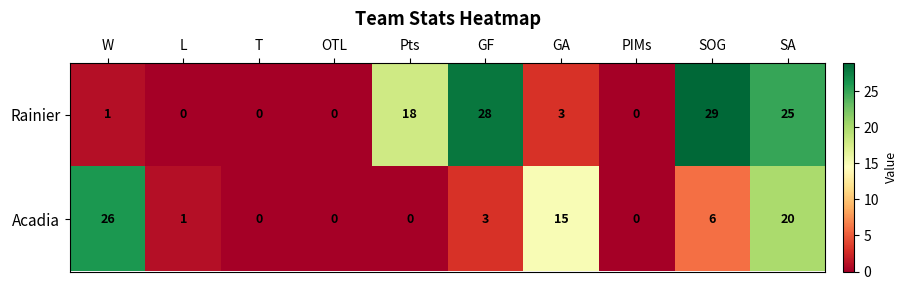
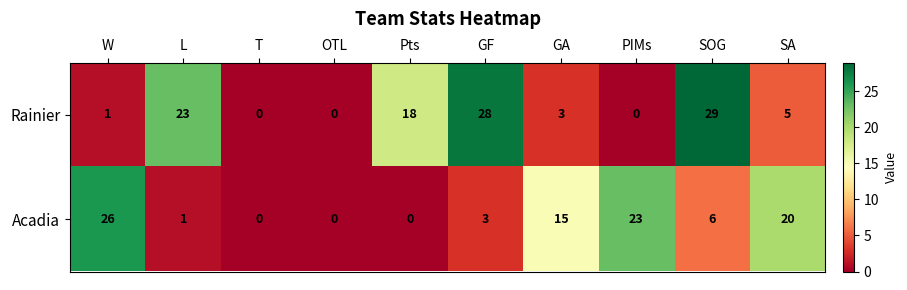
  {
    "Rainier": {
      "W": 1,
-     "L": 0,
+     "L": 23,
      "T": 0,
      "OTL": 0,
      "Pts": 18,
      "GF": 28,
      "GA": 3,
      "PIMs": 0,
      "SOG": 29,
-     "SA": 25
+     "SA": 5
    },
    "Acadia": {
      "W": 26,
      "L": 1,
      "T": 0,
      "OTL": 0,
      "Pts": 0,
      "GF": 3,
      "GA": 15,
-     "PIMs": 0,
+     "PIMs": 23,
      "SOG": 6,
      "SA": 20
    }
  }
